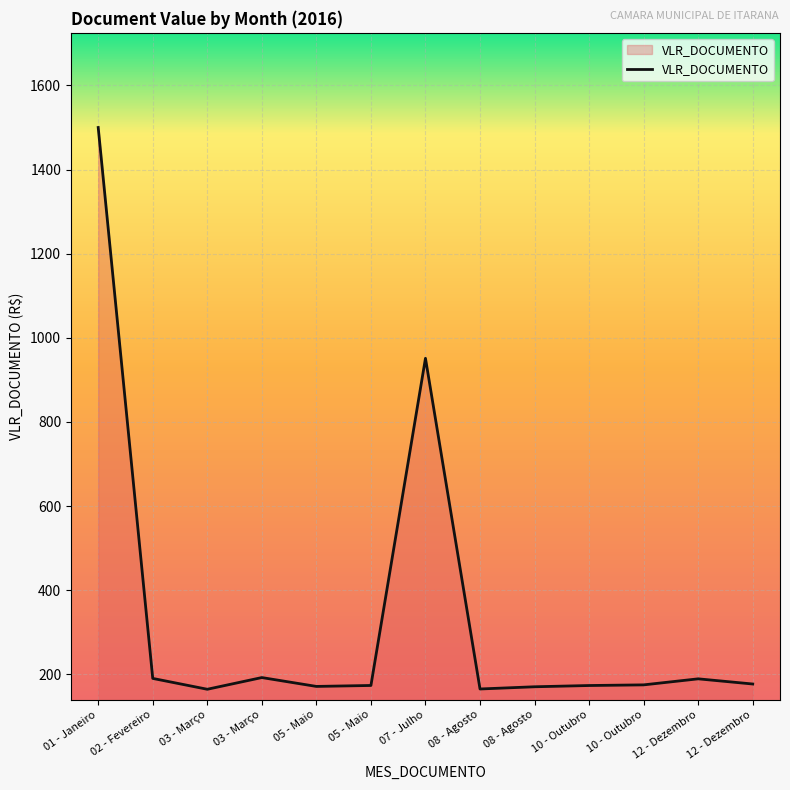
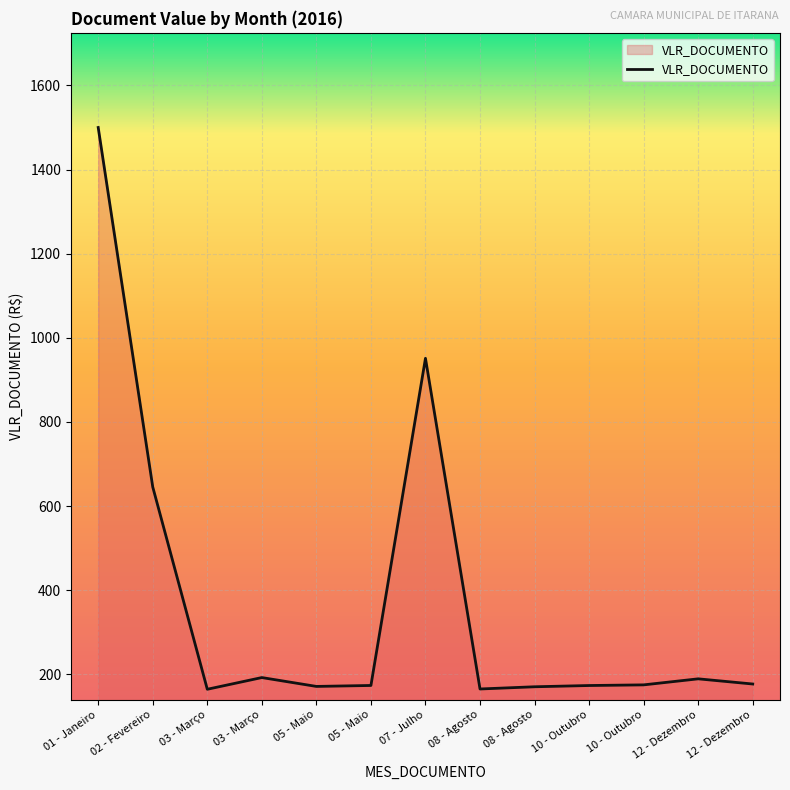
  {
    "01 - Janeiro": 1500,
-   "02 - Fevereiro": 190,
+   "02 - Fevereiro": 650,
    "07 - Julho": 950
  }
